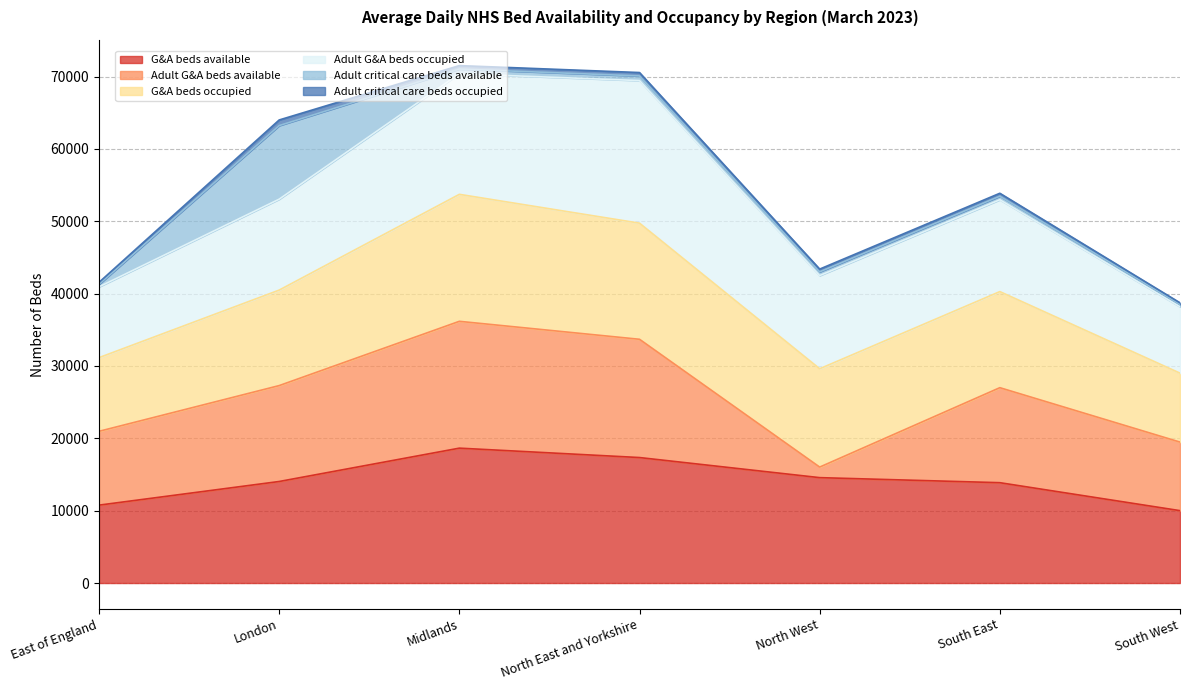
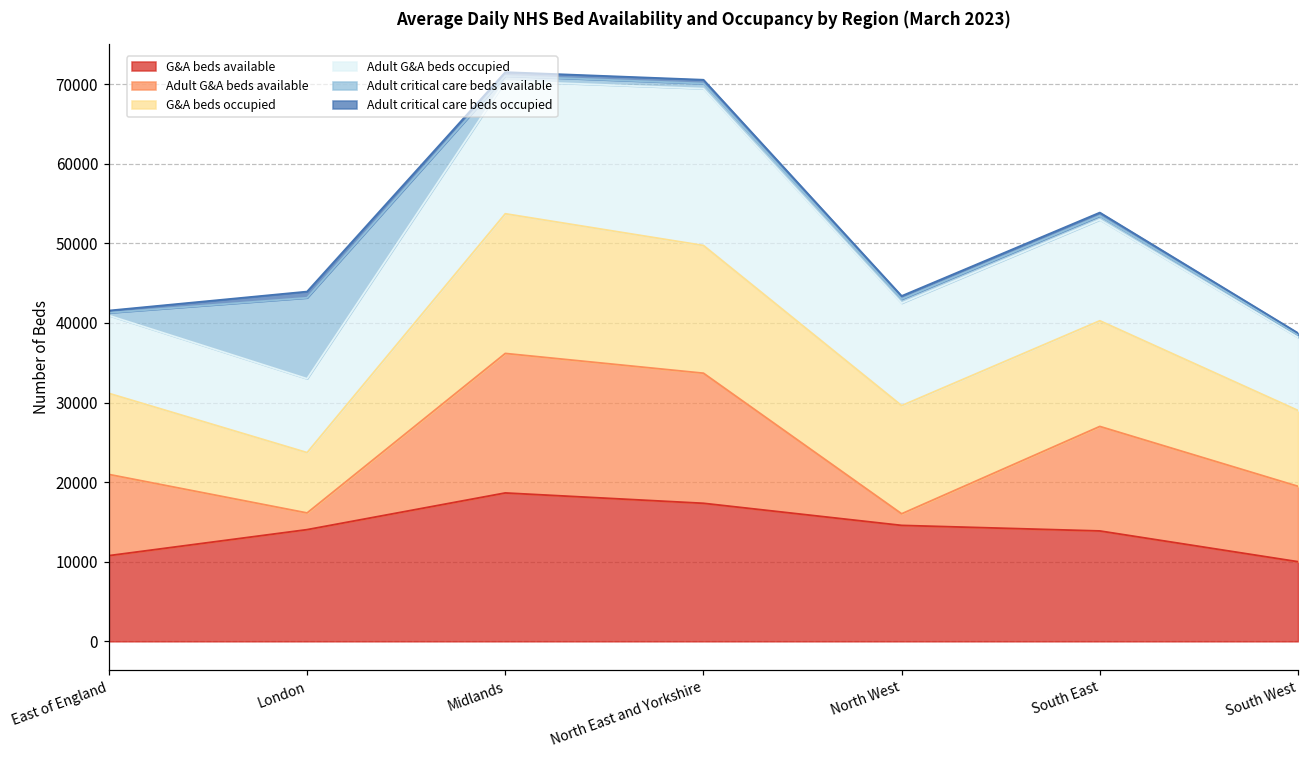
  {
    "G&A beds available": {
      "East of England": 11000,
      "London": 14000,
      "Midlands": 19000,
      "North East and Yorkshire": 17000,
      "North West": 15000,
      "South East": 14000,
      "South West": 10000
    },
    "Adult G&A beds available": {
      "East of England": 10000,
-     "London": 13000,
+     "London": 2000,
      "Midlands": 18000,
      "North East and Yorkshire": 16000,
      "North West": 1000,
      "South East": 13000,
      "South West": 9000
    },
    "G&A beds occupied": {
      "East of England": 10000,
-     "London": 13000,
+     "London": 8000,
      "Midlands": 18000,
      "North East and Yorkshire": 16000,
      "North West": 14000,
      "South East": 13000,
      "South West": 10000
    },
    "Adult G&A beds occupied": {
-     "London": 13000,
+     "London": 9000,
      "North East and Yorkshire": 20000,
      "North West": 13000,
      "South East": 13000
    },
    "Adult critical care beds available": {
      "London": 10000,
      "North East and Yorkshire": 1000,
      "North West": 1000,
      "South East": 0
    },
    "Adult critical care beds occupied": {
      "London": 1000,
      "North East and Yorkshire": 0,
      "North West": 0,
      "South East": 0
    }
  }
